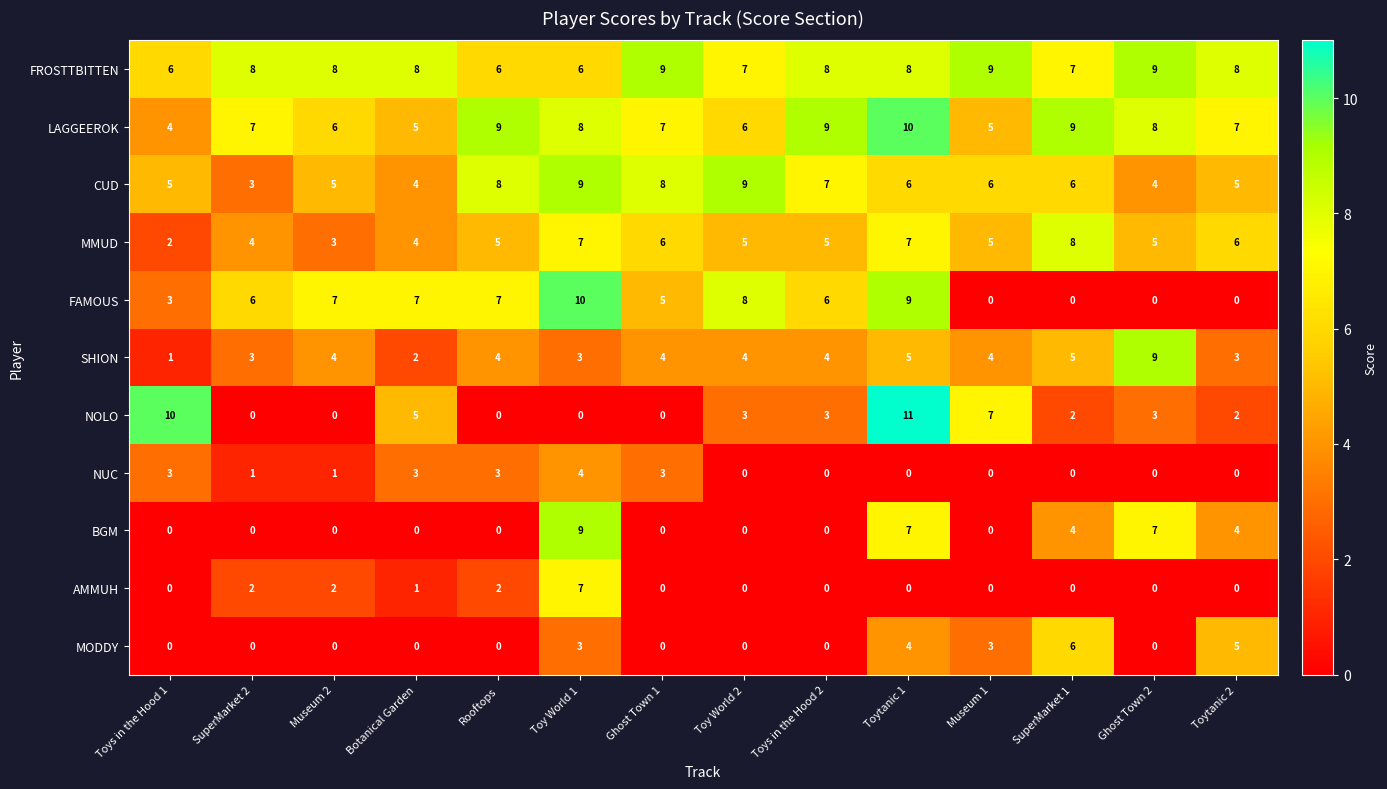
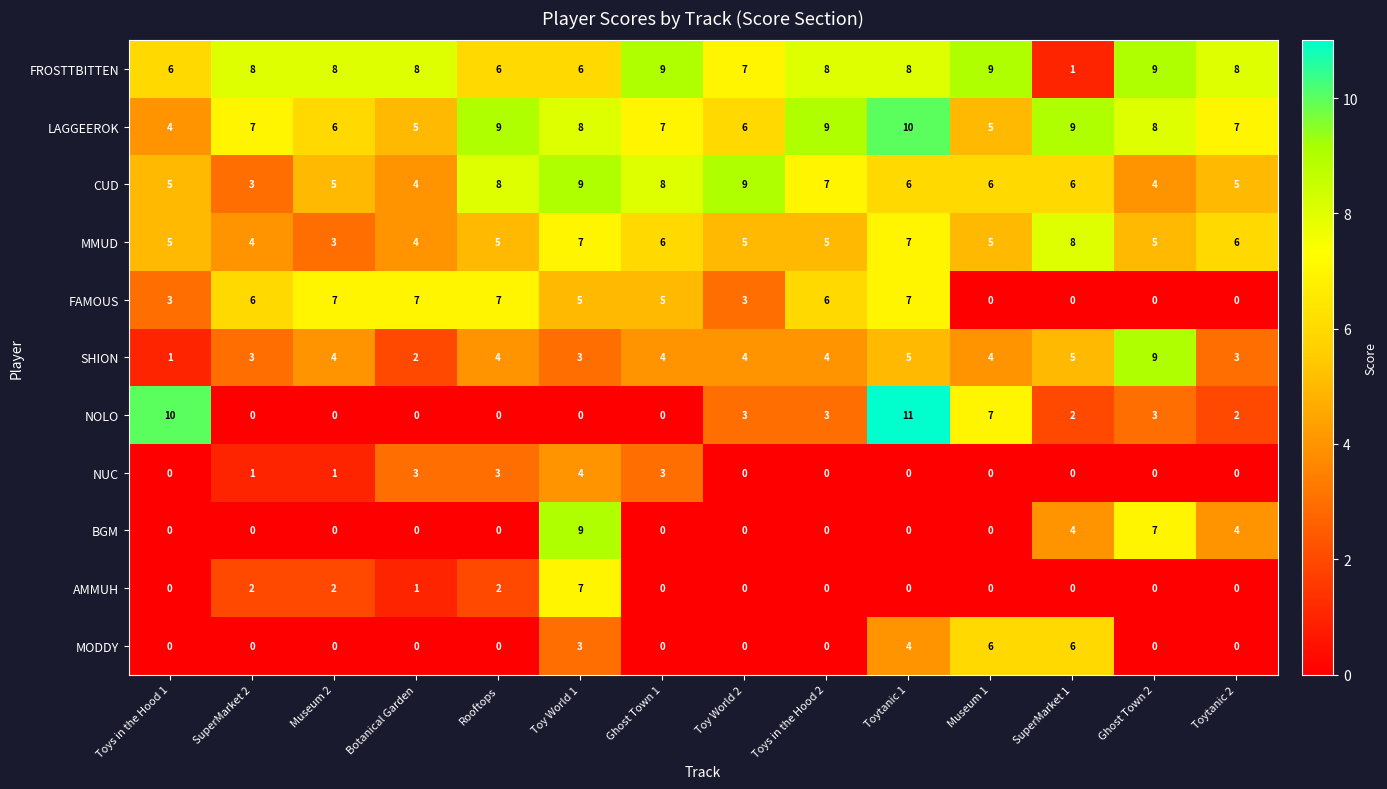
  {
    "FROSTTBITTEN": {
      "Toys in the Hood 1": 6,
      "SuperMarket 2": 8,
      "Museum 2": 8,
      "Botanical Garden": 8,
      "Rooftops": 6,
      "Toy World 1": 6,
      "Ghost Town 1": 9,
      "Toy World 2": 7,
      "Toys in the Hood 2": 8,
      "Toytanic 1": 8,
      "Museum 1": 9,
-     "SuperMarket 1": 7,
+     "SuperMarket 1": 1,
      "Ghost Town 2": 9,
      "Toytanic 2": 8
    },
    "LAGGEEROK": {
      "Toys in the Hood 1": 4,
      "SuperMarket 2": 7,
      "Museum 2": 6,
      "Botanical Garden": 5,
      "Rooftops": 9,
      "Toy World 1": 8,
      "Ghost Town 1": 7,
      "Toy World 2": 6,
      "Toys in the Hood 2": 9,
      "Toytanic 1": 10,
      "Museum 1": 5,
      "SuperMarket 1": 9,
      "Ghost Town 2": 8,
      "Toytanic 2": 7
    },
    "CUD": {
      "Toys in the Hood 1": 5,
      "SuperMarket 2": 3,
      "Museum 2": 5,
      "Botanical Garden": 4,
      "Rooftops": 8,
      "Toy World 1": 9,
      "Ghost Town 1": 8,
      "Toy World 2": 9,
      "Toys in the Hood 2": 7,
      "Toytanic 1": 6,
      "Museum 1": 6,
      "SuperMarket 1": 6,
      "Ghost Town 2": 4,
      "Toytanic 2": 5
    },
    "MMUD": {
-     "Toys in the Hood 1": 2,
+     "Toys in the Hood 1": 5,
      "SuperMarket 2": 4,
      "Museum 2": 3,
      "Botanical Garden": 4,
      "Rooftops": 5,
      "Toy World 1": 7,
      "Ghost Town 1": 6,
      "Toy World 2": 5,
      "Toys in the Hood 2": 5,
      "Toytanic 1": 7,
      "Museum 1": 5,
      "SuperMarket 1": 8,
      "Ghost Town 2": 5,
      "Toytanic 2": 6
    },
    "FAMOUS": {
      "Toys in the Hood 1": 3,
      "SuperMarket 2": 6,
      "Museum 2": 7,
      "Botanical Garden": 7,
      "Rooftops": 7,
-     "Toy World 1": 10,
+     "Toy World 1": 5,
      "Ghost Town 1": 5,
-     "Toy World 2": 8,
+     "Toy World 2": 3,
      "Toys in the Hood 2": 6,
-     "Toytanic 1": 9,
+     "Toytanic 1": 7,
      "Museum 1": 0,
      "SuperMarket 1": 0,
      "Ghost Town 2": 0,
      "Toytanic 2": 0
    },
    "SHION": {
      "Toys in the Hood 1": 1,
      "SuperMarket 2": 3,
      "Museum 2": 4,
      "Botanical Garden": 2,
      "Rooftops": 4,
      "Toy World 1": 3,
      "Ghost Town 1": 4,
      "Toy World 2": 4,
      "Toys in the Hood 2": 4,
      "Toytanic 1": 5,
      "Museum 1": 4,
      "SuperMarket 1": 5,
      "Ghost Town 2": 9,
      "Toytanic 2": 3
    },
    "NOLO": {
      "Toys in the Hood 1": 10,
      "SuperMarket 2": 0,
      "Museum 2": 0,
-     "Botanical Garden": 5,
+     "Botanical Garden": 0,
      "Rooftops": 0,
      "Toy World 1": 0,
      "Ghost Town 1": 0,
      "Toy World 2": 3,
      "Toys in the Hood 2": 3,
      "Toytanic 1": 11,
      "Museum 1": 7,
      "SuperMarket 1": 2,
      "Ghost Town 2": 3,
      "Toytanic 2": 2
    },
    "NUC": {
-     "Toys in the Hood 1": 3,
+     "Toys in the Hood 1": 0,
      "SuperMarket 2": 1,
      "Museum 2": 1,
      "Botanical Garden": 3,
      "Rooftops": 3,
      "Toy World 1": 4,
      "Ghost Town 1": 3,
      "Toy World 2": 0,
      "Toys in the Hood 2": 0,
      "Toytanic 1": 0,
      "Museum 1": 0,
      "SuperMarket 1": 0,
      "Ghost Town 2": 0,
      "Toytanic 2": 0
    },
    "BGM": {
      "Toys in the Hood 1": 0,
      "SuperMarket 2": 0,
      "Museum 2": 0,
      "Botanical Garden": 0,
      "Rooftops": 0,
      "Toy World 1": 9,
      "Ghost Town 1": 0,
      "Toy World 2": 0,
      "Toys in the Hood 2": 0,
-     "Toytanic 1": 7,
+     "Toytanic 1": 0,
      "Museum 1": 0,
      "SuperMarket 1": 4,
      "Ghost Town 2": 7,
      "Toytanic 2": 4
    },
    "AMMUH": {
      "Toys in the Hood 1": 0,
      "SuperMarket 2": 2,
      "Museum 2": 2,
      "Botanical Garden": 1,
      "Rooftops": 2,
      "Toy World 1": 7,
      "Ghost Town 1": 0,
      "Toy World 2": 0,
      "Toys in the Hood 2": 0,
      "Toytanic 1": 0,
      "Museum 1": 0,
      "SuperMarket 1": 0,
      "Ghost Town 2": 0,
      "Toytanic 2": 0
    },
    "MODDY": {
      "Toys in the Hood 1": 0,
      "SuperMarket 2": 0,
      "Museum 2": 0,
      "Botanical Garden": 0,
      "Rooftops": 0,
      "Toy World 1": 3,
      "Ghost Town 1": 0,
      "Toy World 2": 0,
      "Toys in the Hood 2": 0,
      "Toytanic 1": 4,
-     "Museum 1": 3,
+     "Museum 1": 6,
      "SuperMarket 1": 6,
      "Ghost Town 2": 0,
-     "Toytanic 2": 5
+     "Toytanic 2": 0
    }
  }
